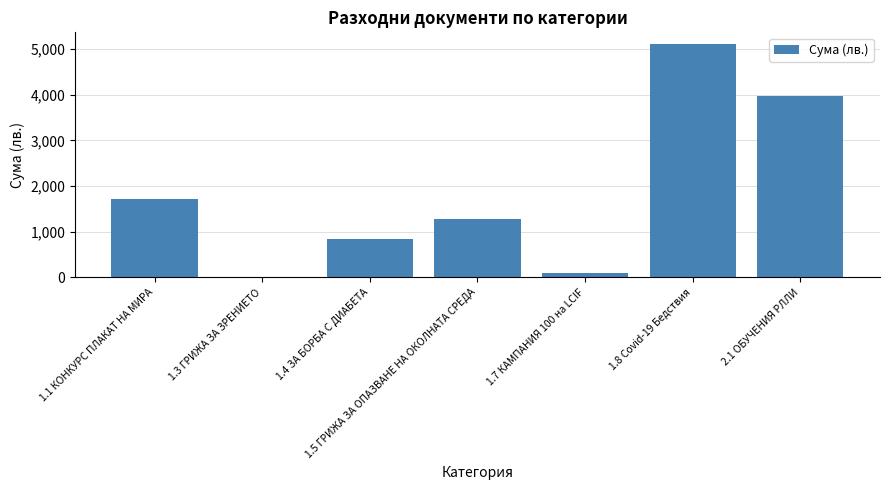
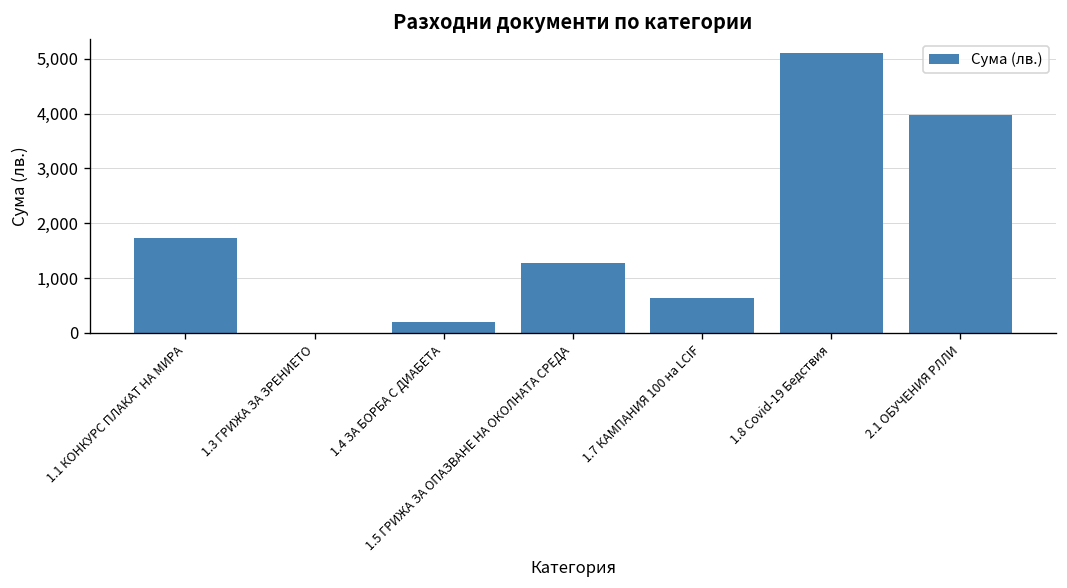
  {
    "1.1 КОНКУРС ПЛАКАТ НА МИРА": "1,700",
    "1.3 ГРИЖА ЗА ЗРЕНИЕТО": "0",
-   "1.4 ЗА БОРБА С ДИАБЕТА": "800",
+   "1.4 ЗА БОРБА С ДИАБЕТА": "200",
    "1.5 ГРИЖА ЗА ОПАЗВАНЕ НА ОКОЛНАТА СРЕДА": "1,300",
-   "1.7 КАМПАНИЯ 100 на LCIF": "100",
+   "1.7 КАМПАНИЯ 100 на LCIF": "600",
    "1.8 Covid-19 Бедствия": "5,100",
    "2.1 ОБУЧЕНИЯ РЛЛИ": "4,000"
  }
